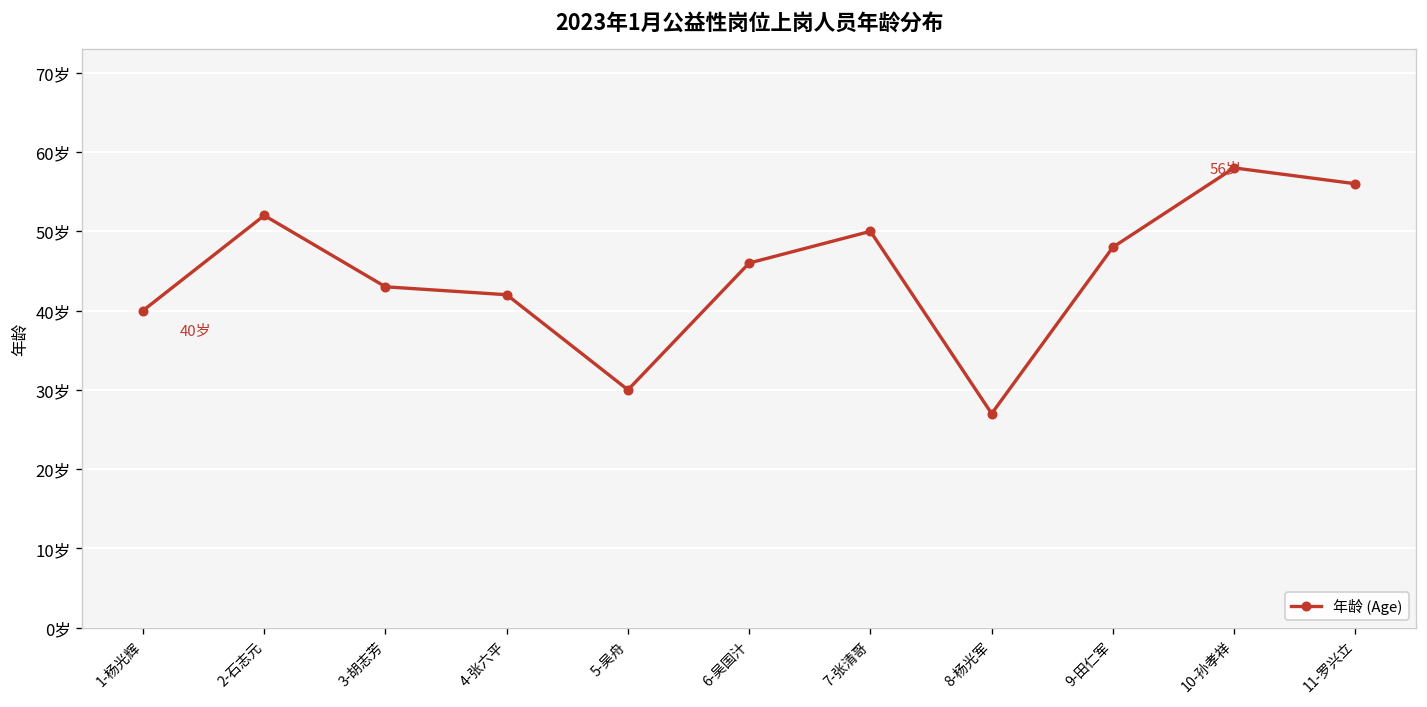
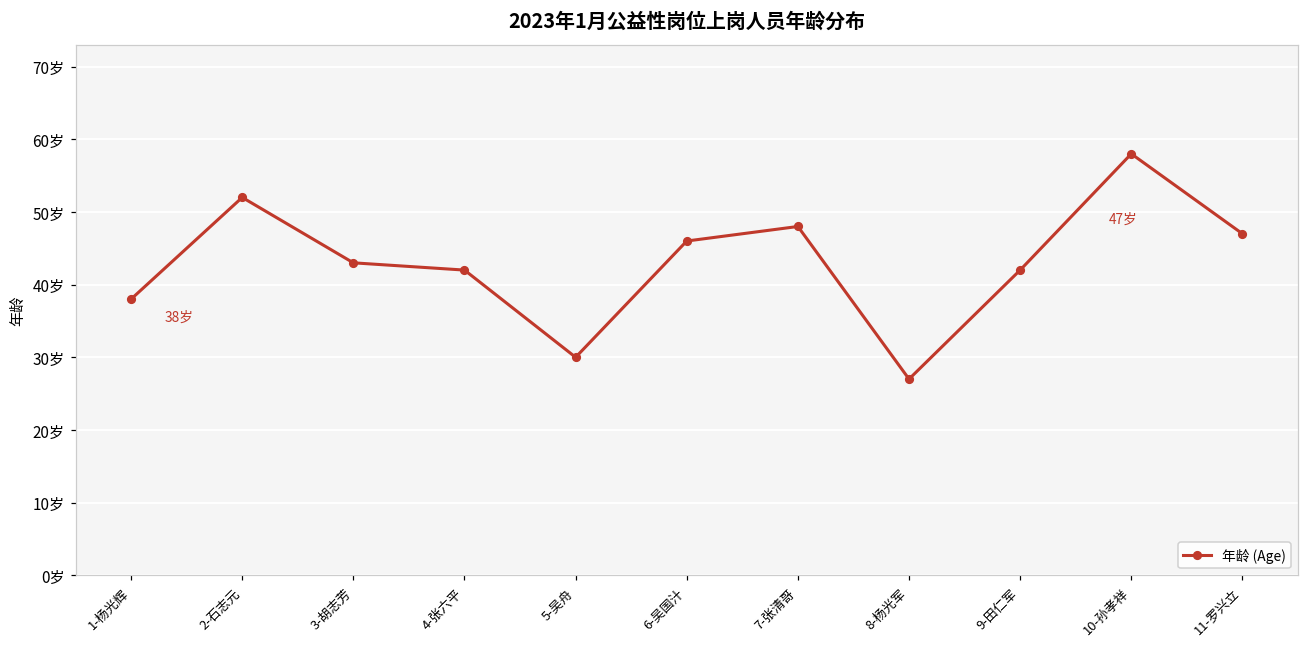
  {
-   "1-杨光辉": "40岁",
-   "7-张清哥": "50岁",
-   "9-田仁军": "48岁",
-   "11-罗兴立": "56岁"
+   "1-杨光辉": "38岁",
+   "7-张清哥": "48岁",
+   "9-田仁军": "42岁",
+   "11-罗兴立": "47岁"
  }
